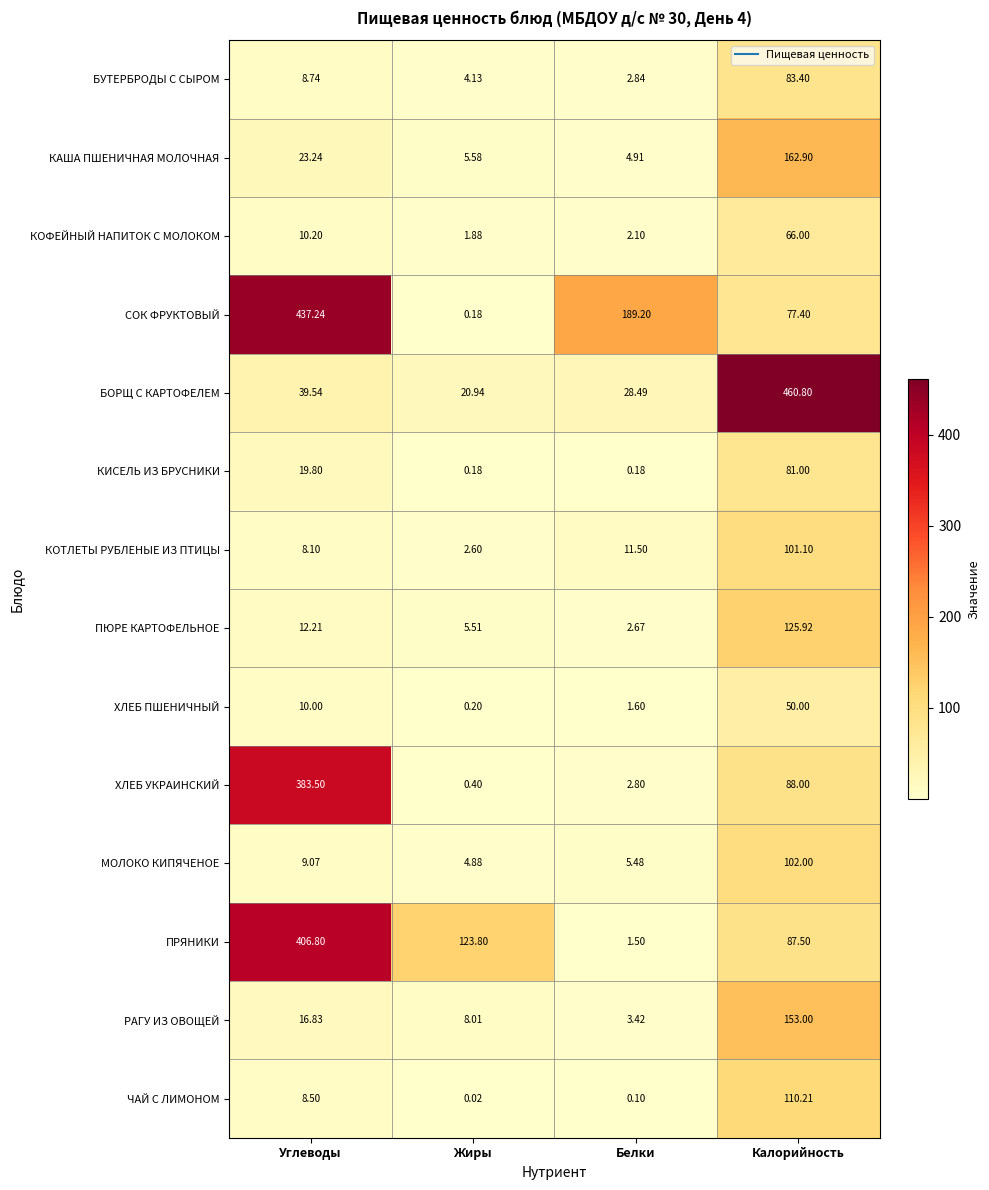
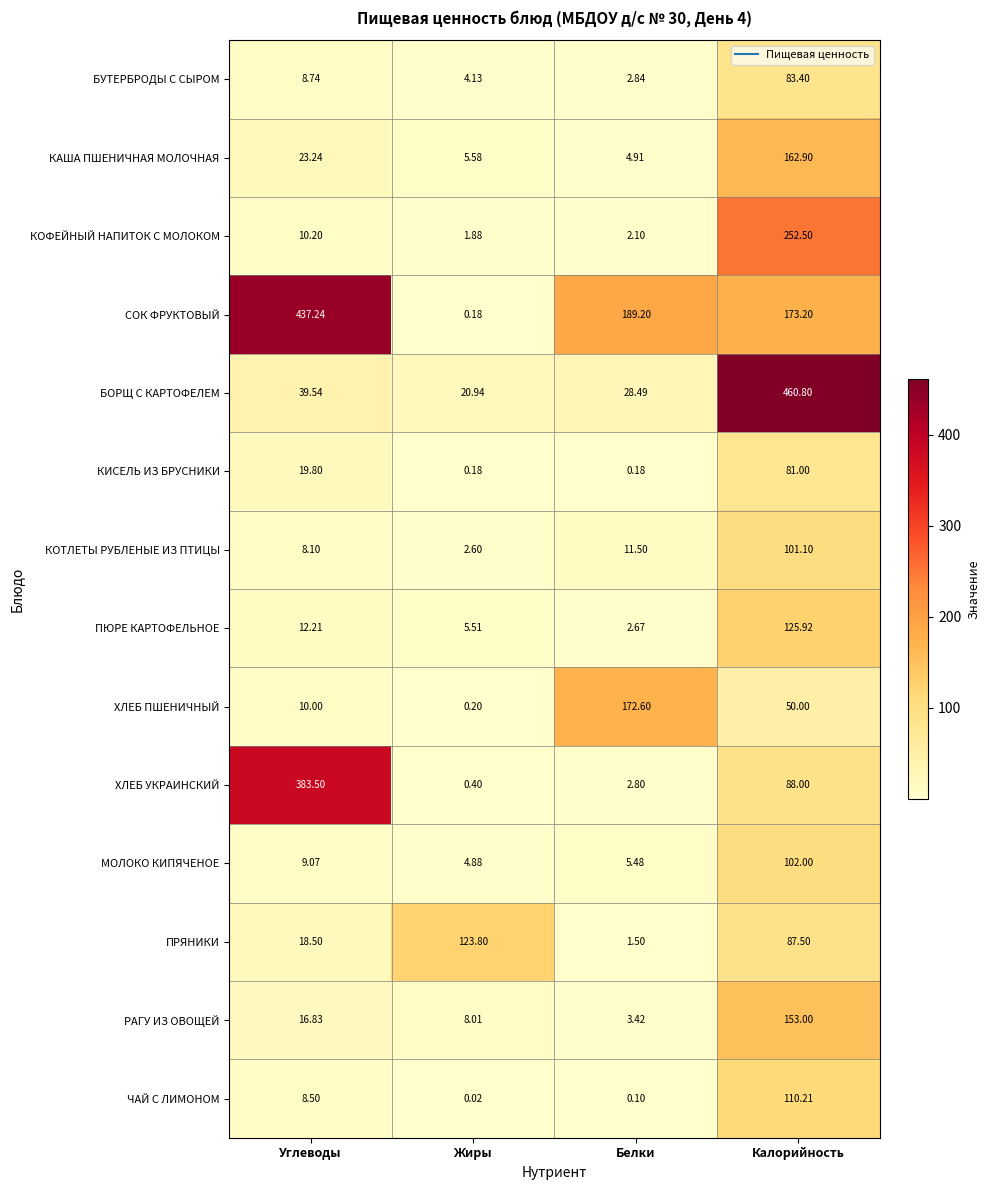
  {
    "БУТЕРБРОДЫ С СЫРОМ": {
      "Углеводы": 8.74,
      "Жиры": 4.13,
      "Белки": 2.84,
      "Калорийность": 83.40
    },
    "КАША ПШЕНИЧНАЯ МОЛОЧНАЯ": {
      "Углеводы": 23.24,
      "Жиры": 5.58,
      "Белки": 4.91,
      "Калорийность": 162.90
    },
    "КОФЕЙНЫЙ НАПИТОК С МОЛОКОМ": {
      "Углеводы": 10.20,
      "Жиры": 1.88,
      "Белки": 2.10,
-     "Калорийность": 66.00
+     "Калорийность": 252.50
    },
    "СОК ФРУКТОВЫЙ": {
      "Углеводы": 437.24,
      "Жиры": 0.18,
      "Белки": 189.20,
-     "Калорийность": 77.40
+     "Калорийность": 173.20
    },
    "БОРЩ С КАРТОФЕЛЕМ": {
      "Углеводы": 39.54,
      "Жиры": 20.94,
      "Белки": 28.49,
      "Калорийность": 460.80
    },
    "КИСЕЛЬ ИЗ БРУСНИКИ": {
      "Углеводы": 19.80,
      "Жиры": 0.18,
      "Белки": 0.18,
      "Калорийность": 81.00
    },
    "КОТЛЕТЫ РУБЛЕНЫЕ ИЗ ПТИЦЫ": {
      "Углеводы": 8.10,
      "Жиры": 2.60,
      "Белки": 11.50,
      "Калорийность": 101.10
    },
    "ПЮРЕ КАРТОФЕЛЬНОЕ": {
      "Углеводы": 12.21,
      "Жиры": 5.51,
      "Белки": 2.67,
      "Калорийность": 125.92
    },
    "ХЛЕБ ПШЕНИЧНЫЙ": {
      "Углеводы": 10.00,
      "Жиры": 0.20,
-     "Белки": 1.60,
+     "Белки": 172.60,
      "Калорийность": 50.00
    },
    "ХЛЕБ УКРАИНСКИЙ": {
      "Углеводы": 383.50,
      "Жиры": 0.40,
      "Белки": 2.80,
      "Калорийность": 88.00
    },
    "МОЛОКО КИПЯЧЕНОЕ": {
      "Углеводы": 9.07,
      "Жиры": 4.88,
      "Белки": 5.48,
      "Калорийность": 102.00
    },
    "ПРЯНИКИ": {
-     "Углеводы": 406.80,
+     "Углеводы": 18.50,
      "Жиры": 123.80,
      "Белки": 1.50,
      "Калорийность": 87.50
    },
    "РАГУ ИЗ ОВОЩЕЙ": {
      "Углеводы": 16.83,
      "Жиры": 8.01,
      "Белки": 3.42,
      "Калорийность": 153.00
    },
    "ЧАЙ С ЛИМОНОМ": {
      "Углеводы": 8.50,
      "Жиры": 0.02,
      "Белки": 0.10,
      "Калорийность": 110.21
    }
  }
